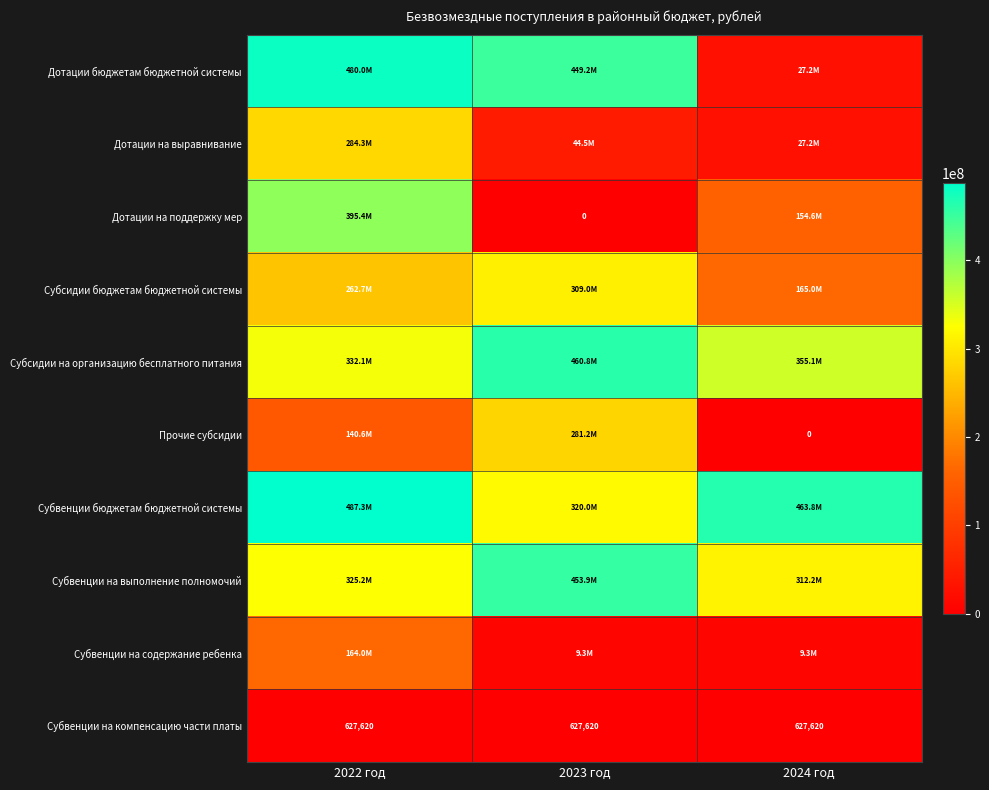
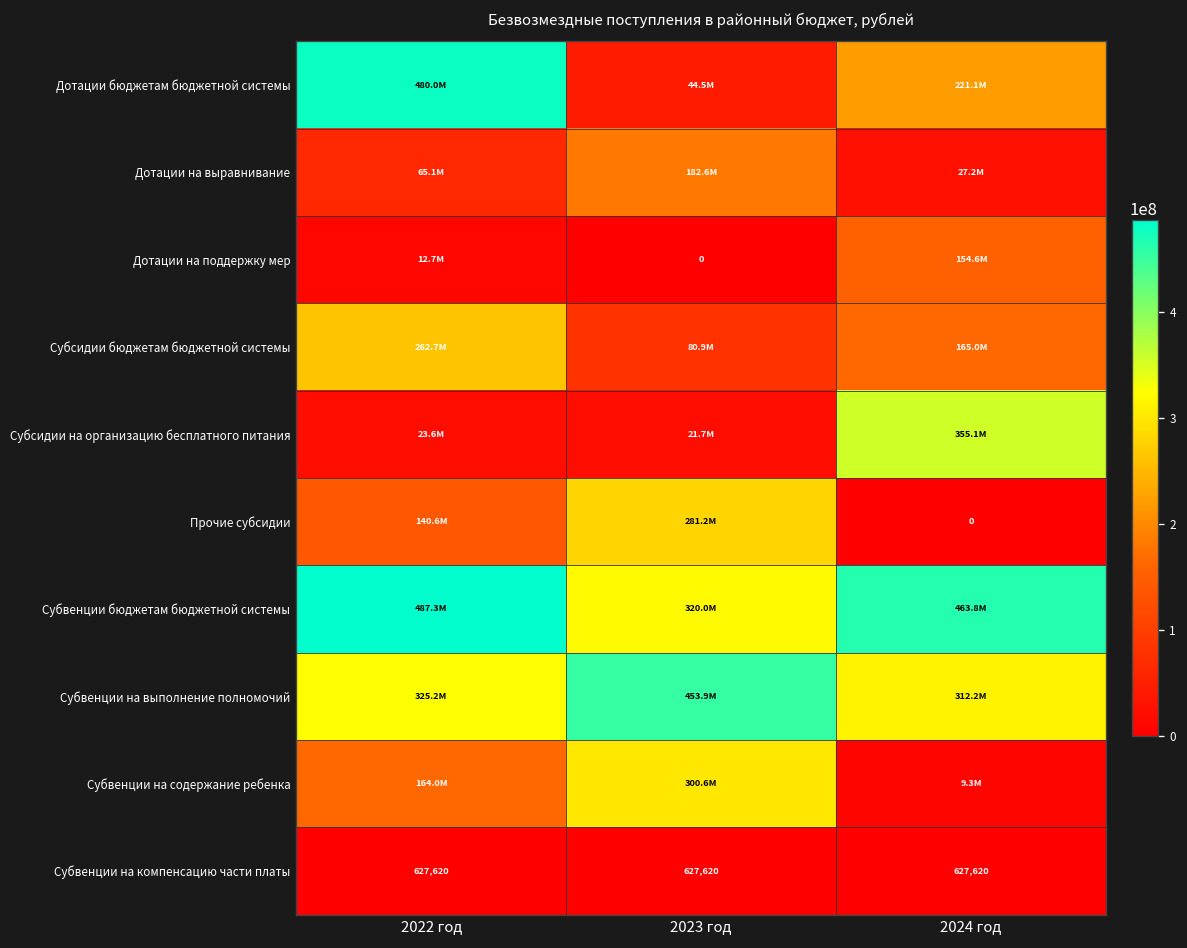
  {
    "Дотации бюджетам бюджетной системы": {
      "2022 год": "480.0M",
-     "2023 год": "449.2M",
-     "2024 год": "27.2M"
+     "2023 год": "44.5M",
+     "2024 год": "221.1M"
    },
    "Дотации на выравнивание": {
-     "2022 год": "284.3M",
-     "2023 год": "44.5M",
+     "2022 год": "65.1M",
+     "2023 год": "182.6M",
      "2024 год": "27.2M"
    },
    "Дотации на поддержку мер": {
-     "2022 год": "395.4M",
+     "2022 год": "12.7M",
      "2023 год": "0",
      "2024 год": "154.6M"
    },
    "Субсидии бюджетам бюджетной системы": {
      "2022 год": "262.7M",
-     "2023 год": "309.0M",
+     "2023 год": "80.9M",
      "2024 год": "165.0M"
    },
    "Субсидии на организацию бесплатного питания": {
-     "2022 год": "332.1M",
-     "2023 год": "460.8M",
+     "2022 год": "23.6M",
+     "2023 год": "21.7M",
      "2024 год": "355.1M"
    },
    "Прочие субсидии": {
      "2022 год": "140.6M",
      "2023 год": "281.2M",
      "2024 год": "0"
    },
    "Субвенции бюджетам бюджетной системы": {
      "2022 год": "487.3M",
      "2023 год": "320.0M",
      "2024 год": "463.8M"
    },
    "Субвенции на выполнение полномочий": {
      "2022 год": "325.2M",
      "2023 год": "453.9M",
      "2024 год": "312.2M"
    },
    "Субвенции на содержание ребенка": {
      "2022 год": "164.0M",
-     "2023 год": "9.3M",
+     "2023 год": "300.6M",
      "2024 год": "9.3M"
    },
    "Субвенции на компенсацию части платы": {
      "2022 год": "627,620",
      "2023 год": "627,620",
      "2024 год": "627,620"
    }
  }
